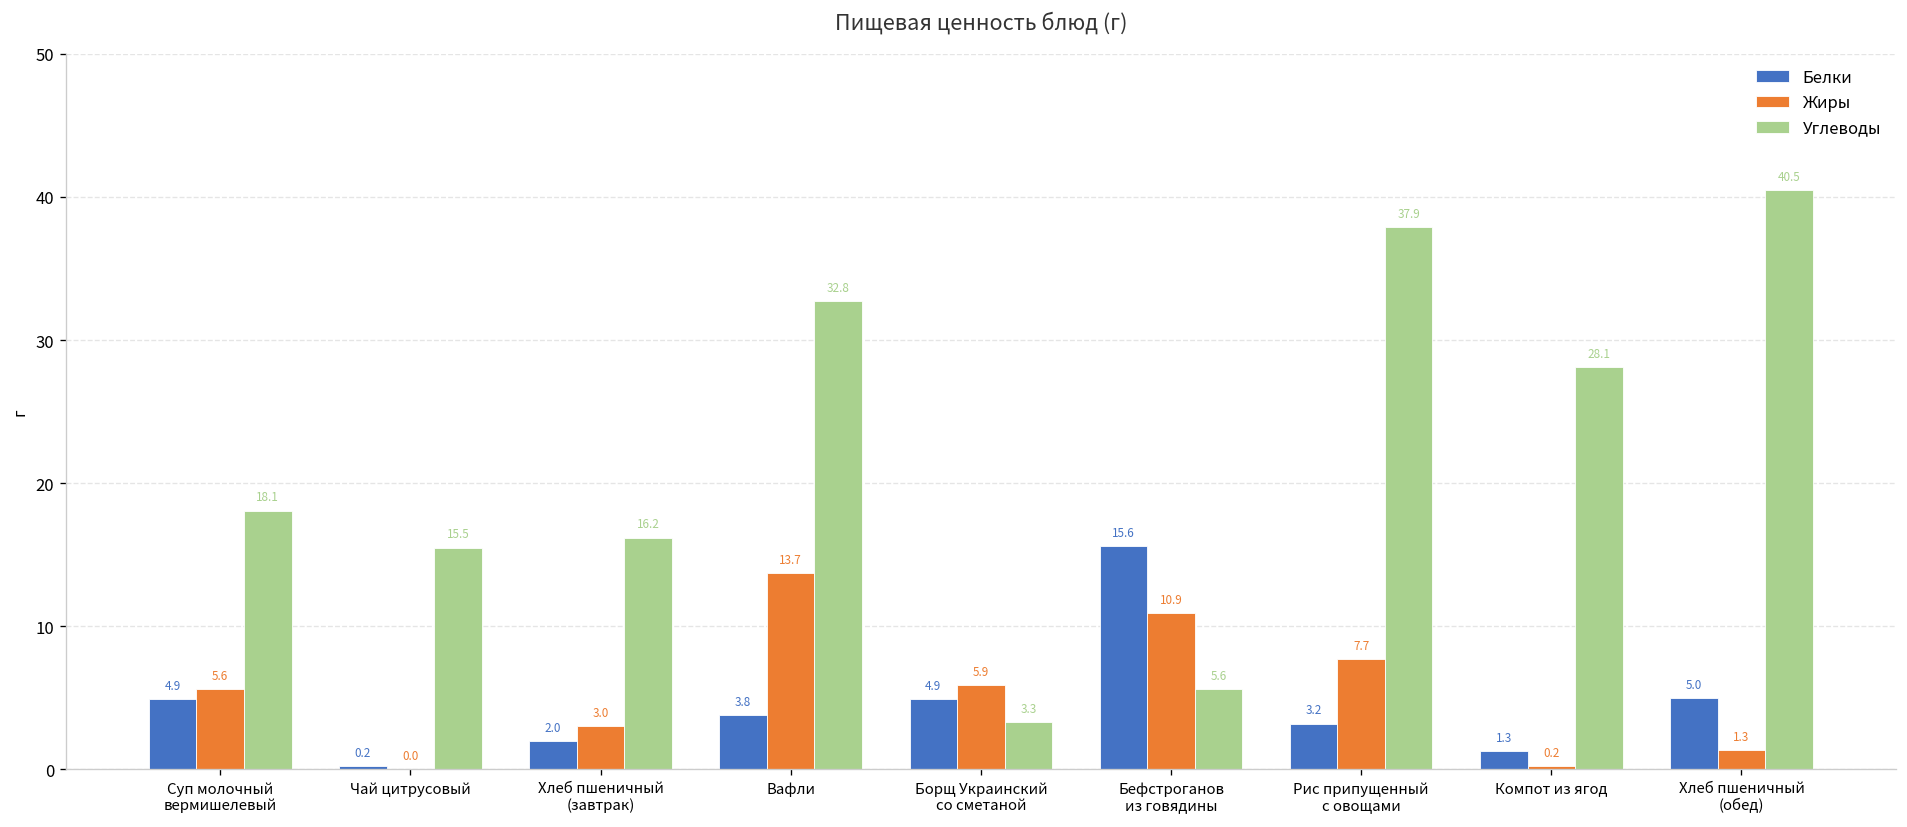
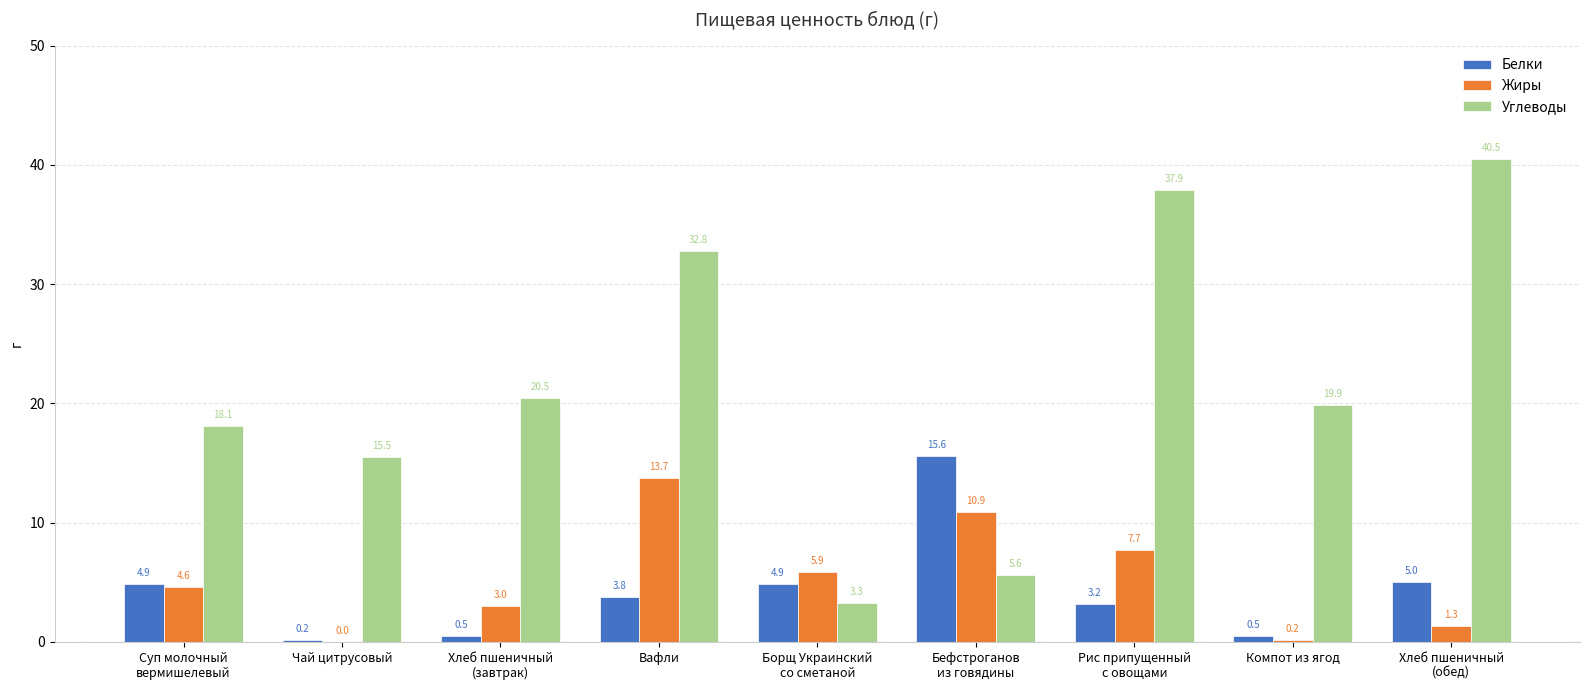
  {
    "Белки": {
      "Суп молочный вермишелевый": 4.9,
      "Чай цитрусовый": 0.2,
-     "Хлеб пшеничный (завтрак)": 2.0,
+     "Хлеб пшеничный (завтрак)": 0.5,
      "Вафли": 3.8,
      "Борщ Украинский со сметаной": 4.9,
      "Бефстроганов из говядины": 15.6,
      "Рис припущенный с овощами": 3.2,
-     "Компот из ягод": 1.3,
+     "Компот из ягод": 0.5,
      "Хлеб пшеничный (обед)": 5.0
    },
    "Жиры": {
-     "Суп молочный вермишелевый": 5.6,
+     "Суп молочный вермишелевый": 4.6,
      "Чай цитрусовый": 0.0,
      "Хлеб пшеничный (завтрак)": 3.0,
      "Вафли": 13.7,
      "Борщ Украинский со сметаной": 5.9,
      "Бефстроганов из говядины": 10.9,
      "Рис припущенный с овощами": 7.7,
      "Компот из ягод": 0.2,
      "Хлеб пшеничный (обед)": 1.3
    },
    "Углеводы": {
      "Суп молочный вермишелевый": 18.1,
      "Чай цитрусовый": 15.5,
-     "Хлеб пшеничный (завтрак)": 16.2,
+     "Хлеб пшеничный (завтрак)": 20.5,
      "Вафли": 32.8,
      "Борщ Украинский со сметаной": 3.3,
      "Бефстроганов из говядины": 5.6,
      "Рис припущенный с овощами": 37.9,
-     "Компот из ягод": 28.1,
+     "Компот из ягод": 19.9,
      "Хлеб пшеничный (обед)": 40.5
    }
  }
